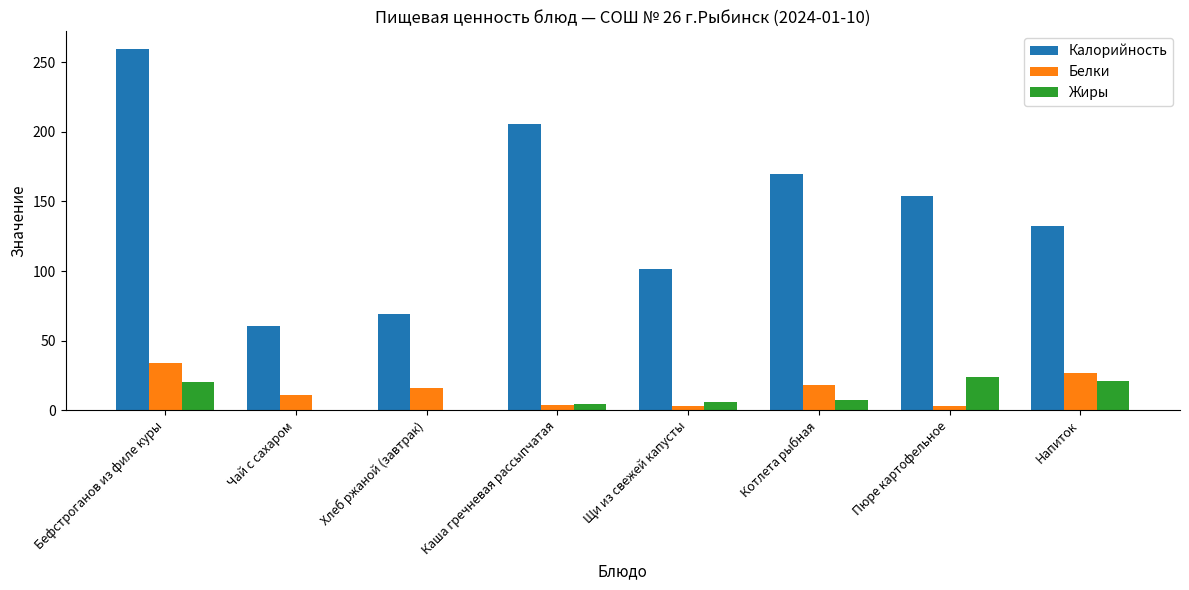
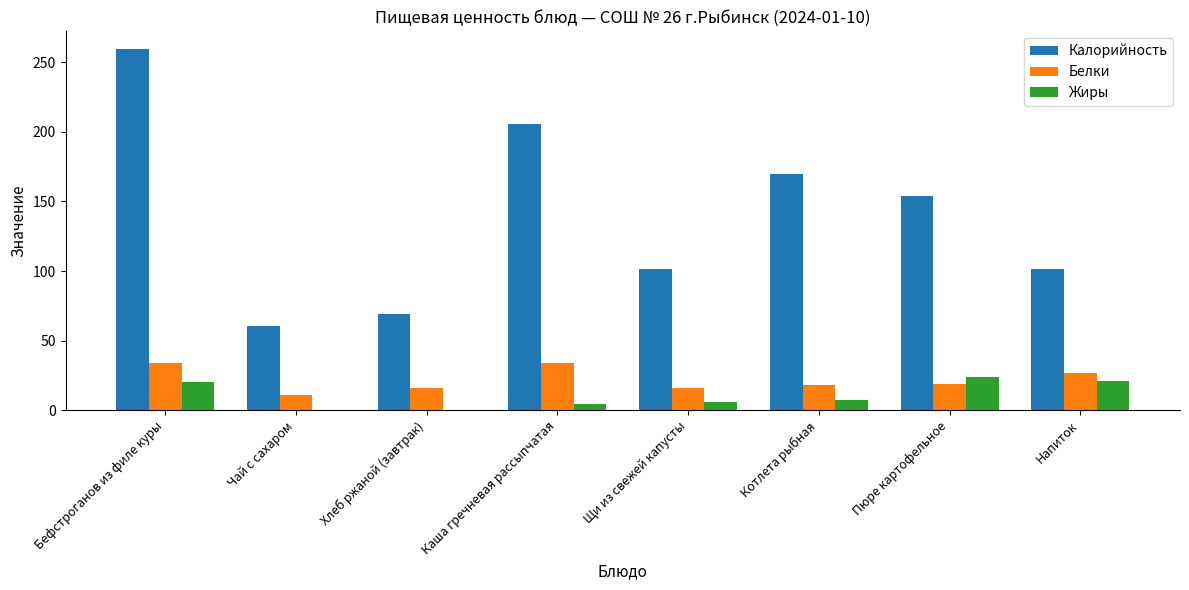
  {
    "Калорийность": {
      "Бефстроганов из филе куры": 259,
      "Чай с сахаром": 61,
      "Хлеб ржаной (завтрак)": 69,
      "Каша гречневая рассыпчатая": 206,
      "Щи из свежей капусты": 102,
      "Котлета рыбная": 169,
      "Пюре картофельное": 154,
-     "Напиток": 133
+     "Напиток": 101
    },
    "Белки": {
      "Бефстроганов из филе куры": 34,
      "Чай с сахаром": 11,
      "Хлеб ржаной (завтрак)": 16,
-     "Каша гречневая рассыпчатая": 4,
-     "Щи из свежей капусты": 3,
+     "Каша гречневая рассыпчатая": 34,
+     "Щи из свежей капусты": 16,
      "Котлета рыбная": 18,
-     "Пюре картофельное": 3,
+     "Пюре картофельное": 19,
      "Напиток": 27
    },
    "Жиры": {
      "Бефстроганов из филе куры": 20,
      "Чай с сахаром": 0,
      "Каша гречневая рассыпчатая": 5,
      "Щи из свежей капусты": 6,
      "Котлета рыбная": 8,
      "Пюре картофельное": 24,
      "Напиток": 21
    }
  }
